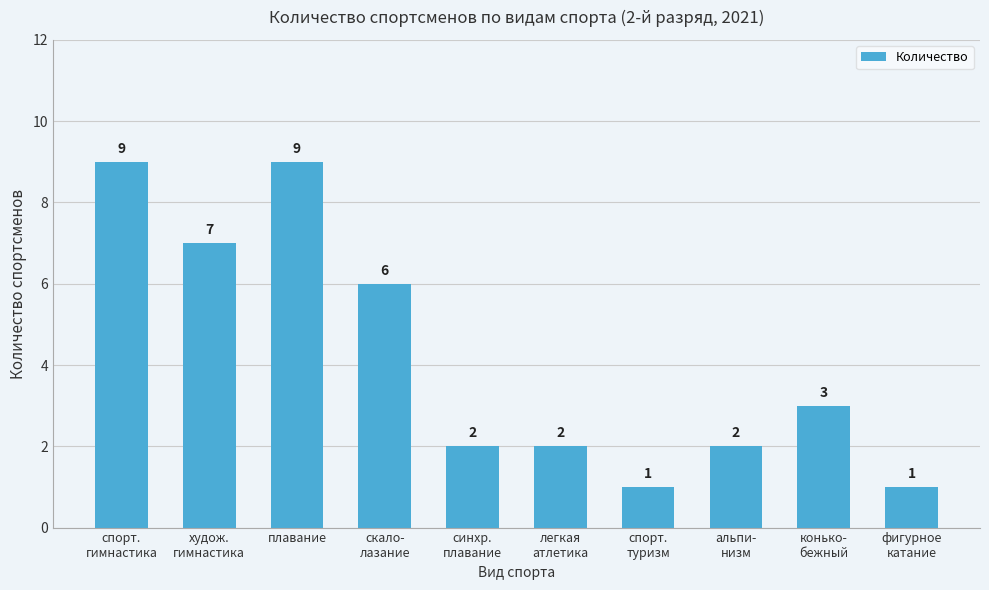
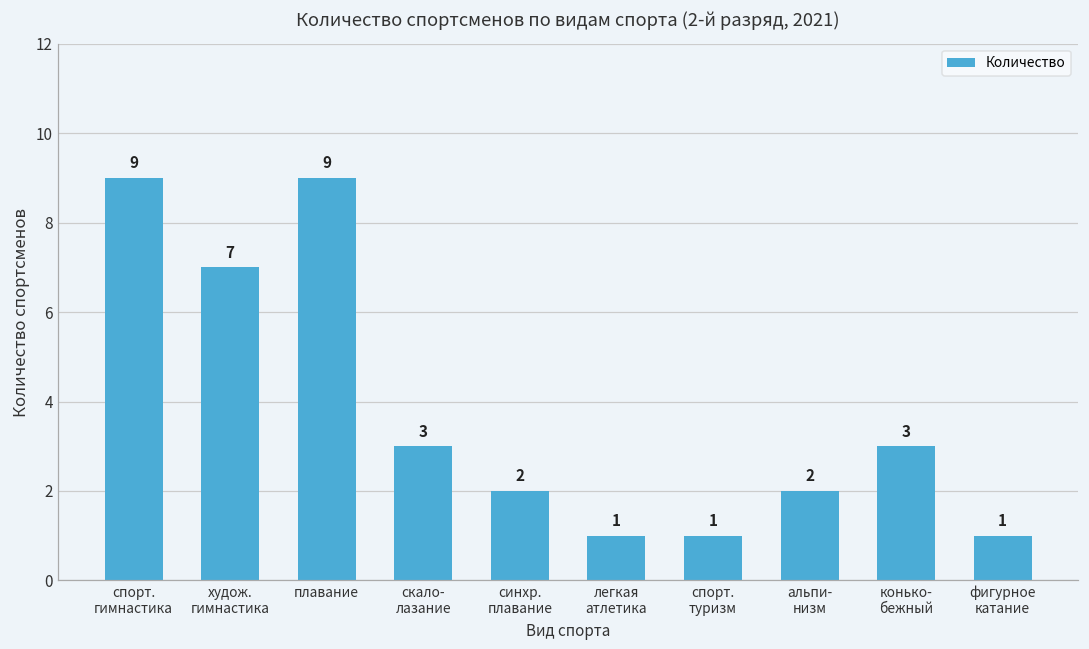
  {
    "спорт. гимнастика": 9,
    "худож. гимнастика": 7,
    "плавание": 9,
-   "скало- лазание": 6,
+   "скало- лазание": 3,
    "синхр. плавание": 2,
-   "легкая атлетика": 2,
+   "легкая атлетика": 1,
    "спорт. туризм": 1,
    "альпи- низм": 2,
    "конько- бежный": 3,
    "фигурное катание": 1
  }
